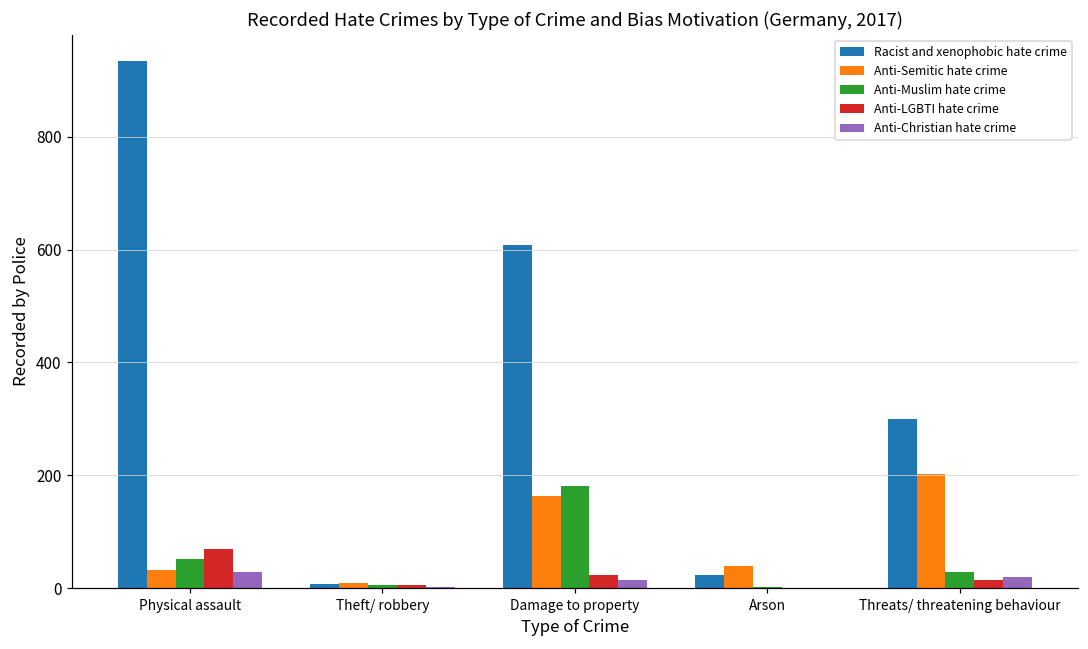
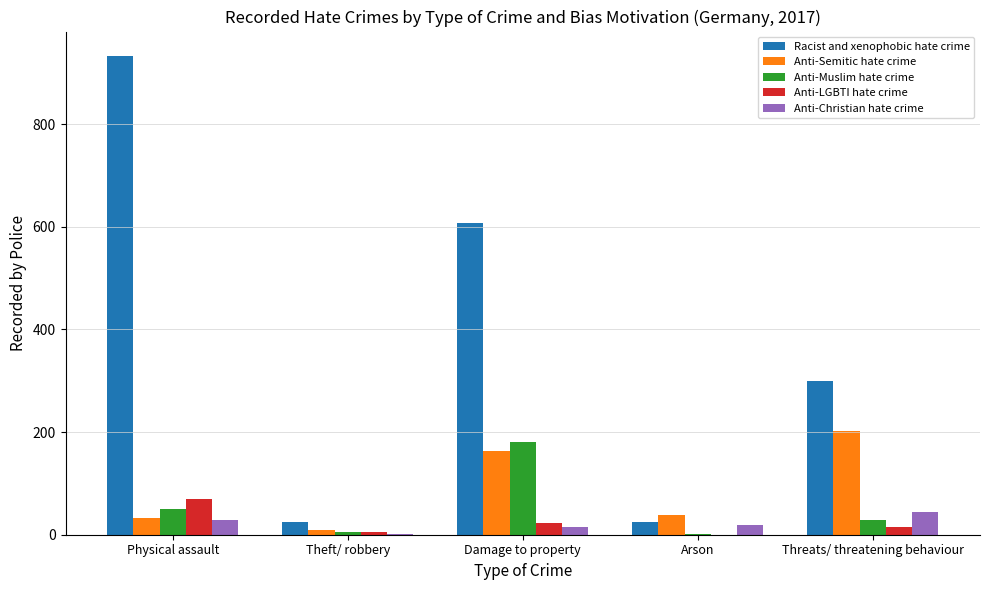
  {
    "Racist and xenophobic hate crime": {
      "Physical assault": 930,
-     "Theft/ robbery": 10,
+     "Theft/ robbery": 30,
      "Damage to property": 610,
      "Arson": 20,
      "Threats/ threatening behaviour": 300
    },
    "Anti-Semitic hate crime": {
      "Physical assault": 30,
      "Theft/ robbery": 10,
      "Damage to property": 160,
      "Arson": 40,
      "Threats/ threatening behaviour": 200
    },
    "Anti-Muslim hate crime": {
      "Physical assault": 50,
      "Theft/ robbery": 10,
      "Damage to property": 180,
      "Threats/ threatening behaviour": 30
    },
    "Anti-LGBTI hate crime": {
      "Physical assault": 70,
      "Theft/ robbery": 10,
      "Damage to property": 20,
      "Arson": 0,
      "Threats/ threatening behaviour": 20
    },
    "Anti-Christian hate crime": {
      "Physical assault": 30,
      "Damage to property": 20,
-     "Arson": 0,
-     "Threats/ threatening behaviour": 20
+     "Arson": 20,
+     "Threats/ threatening behaviour": 50
    }
  }
